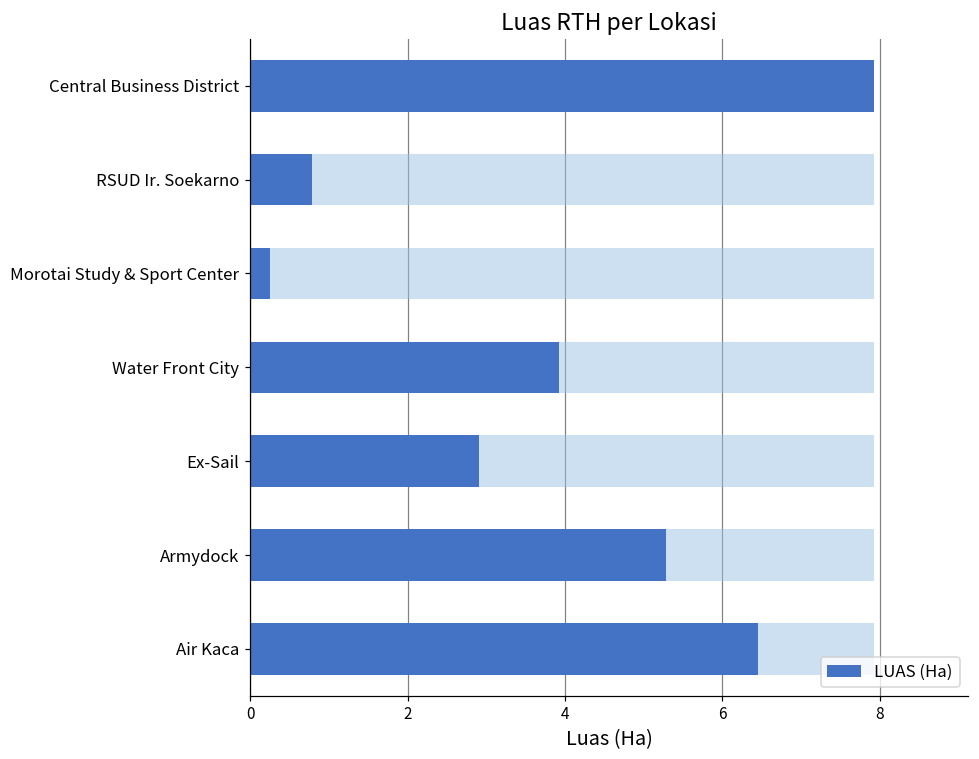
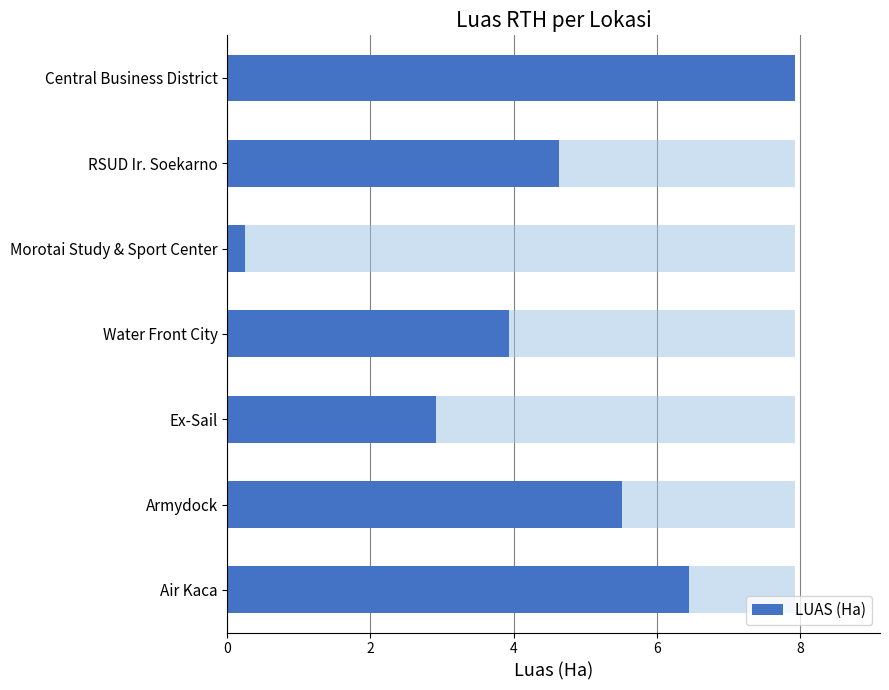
  {
    "LUAS (Ha)": {
      "Central Business District": 7.9,
-     "RSUD Ir. Soekarno": 0.8,
-     "Armydock": 5.3
+     "RSUD Ir. Soekarno": 4.6,
+     "Armydock": 5.5
    }
  }
